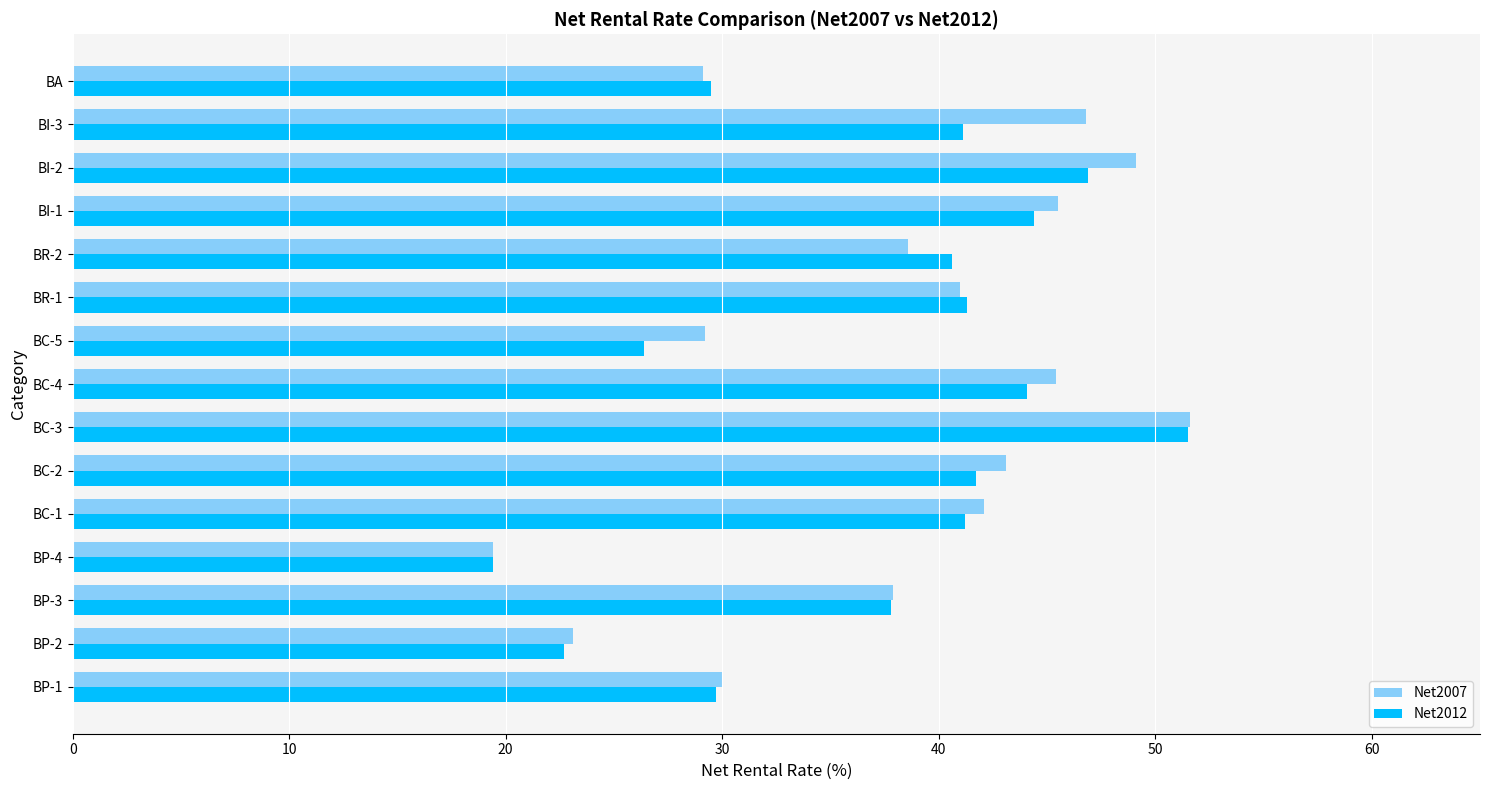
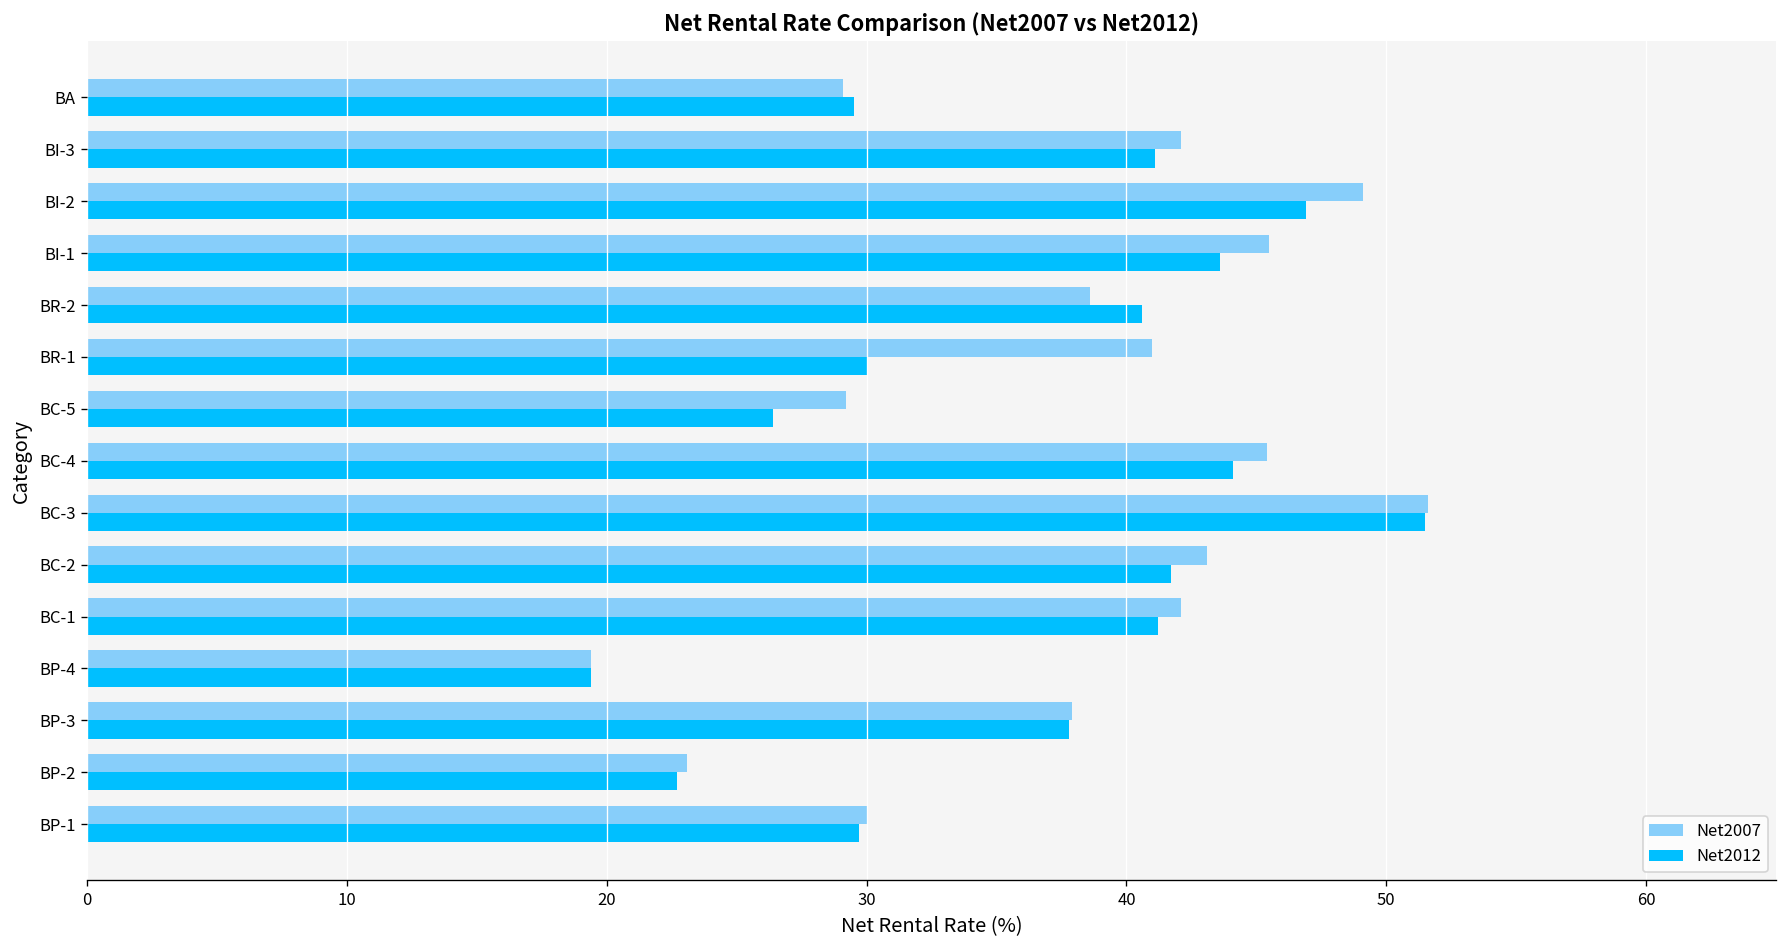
  {
    "Net2007": {
      "BA": 29.1,
-     "BI-3": 46.8,
+     "BI-3": 42.1,
      "BI-2": 49.1,
      "BI-1": 45.5,
      "BR-2": 38.6,
      "BR-1": 41.0,
      "BC-5": 29.2,
      "BC-4": 45.4,
      "BC-3": 51.6,
      "BC-2": 43.1,
      "BC-1": 42.1,
      "BP-4": 19.4,
      "BP-3": 37.9,
      "BP-2": 23.1,
      "BP-1": 30.0
    },
    "Net2012": {
      "BA": 29.5,
      "BI-3": 41.1,
      "BI-2": 46.9,
-     "BI-1": 44.4,
+     "BI-1": 43.6,
      "BR-2": 40.6,
-     "BR-1": 41.3,
+     "BR-1": 30.0,
      "BC-5": 26.4,
      "BC-4": 44.1,
      "BC-3": 51.5,
      "BC-2": 41.7,
      "BC-1": 41.2,
      "BP-4": 19.4,
      "BP-3": 37.8,
      "BP-2": 22.7,
      "BP-1": 29.7
    }
  }
